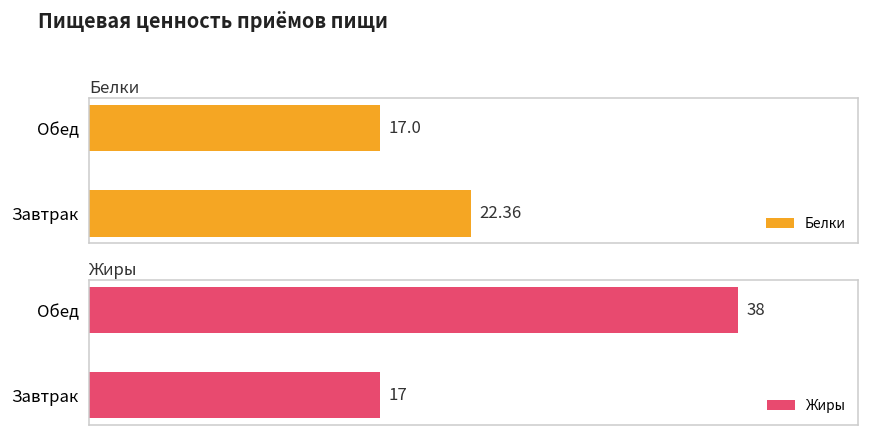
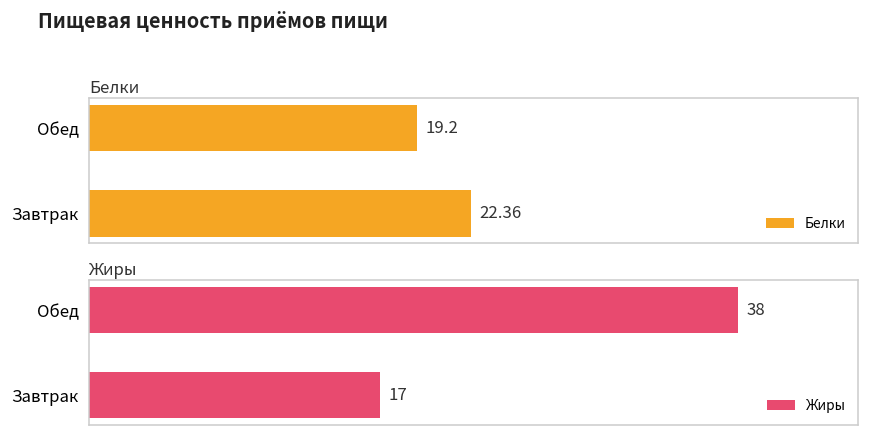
  {
    "Белки": {
-     "Обед": 17.0,
+     "Обед": 19.2,
      "Завтрак": 22.36
    },
    "Жиры": {
      "Обед": 38,
      "Завтрак": 17
    }
  }
